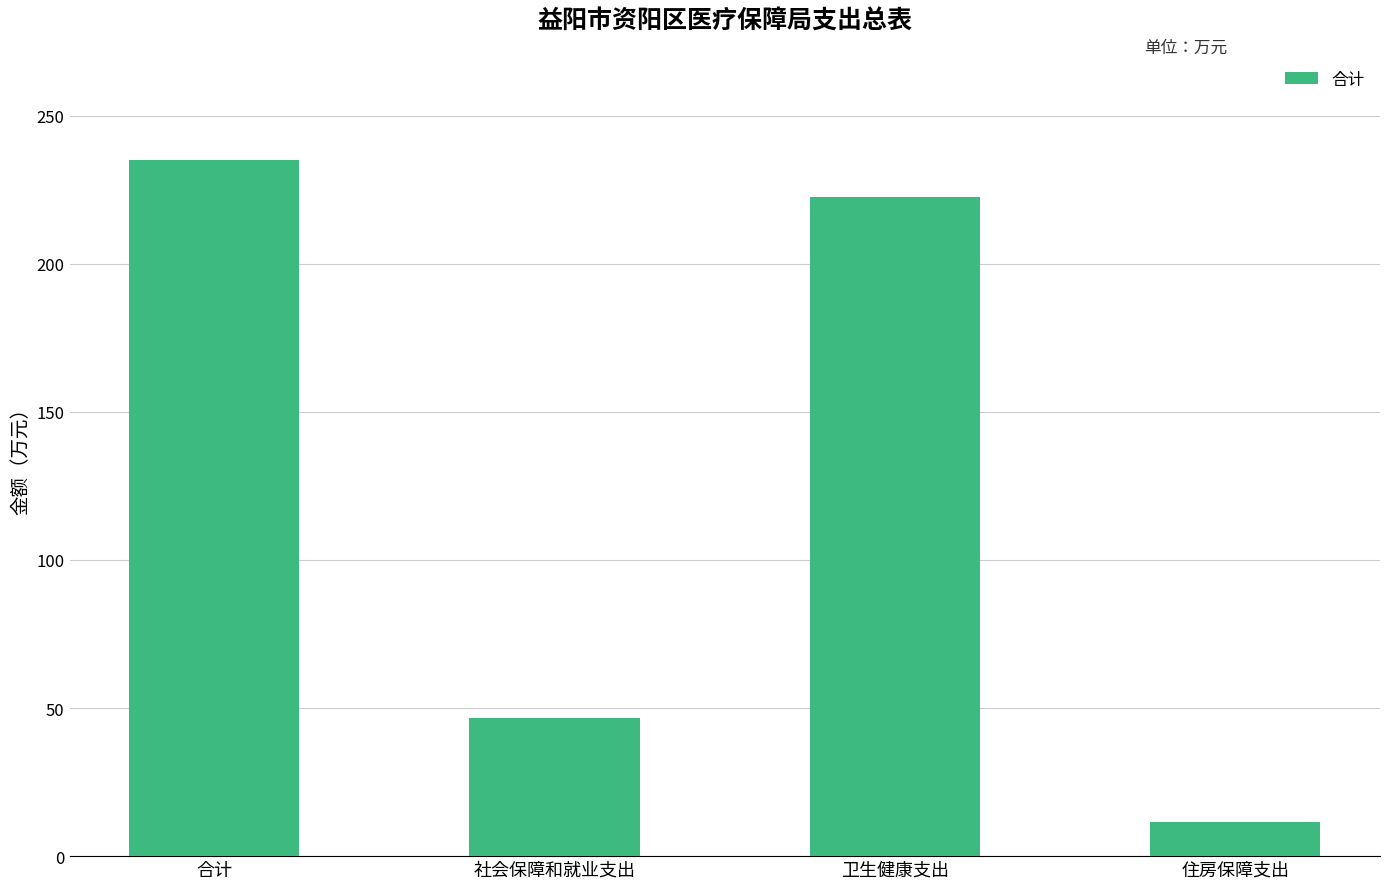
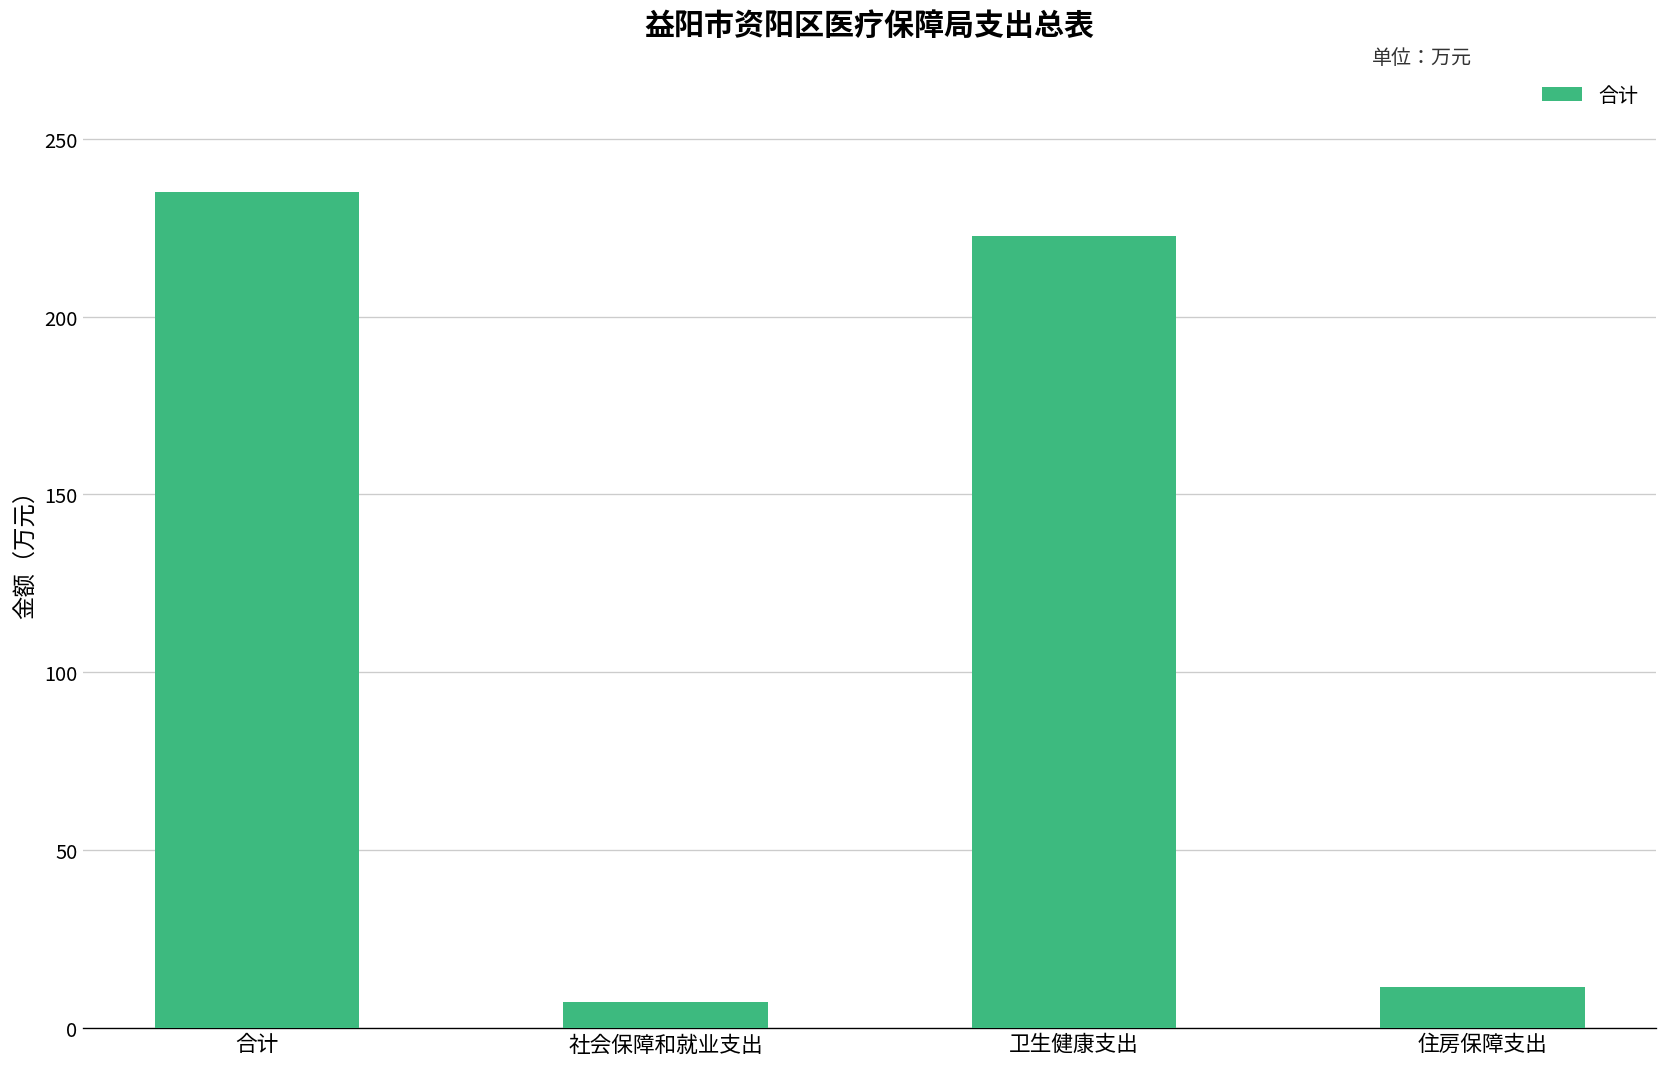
  {
    "合计": 235,
-   "社会保障和就业支出": 47,
+   "社会保障和就业支出": 7,
    "卫生健康支出": 223,
    "住房保障支出": 11
  }
